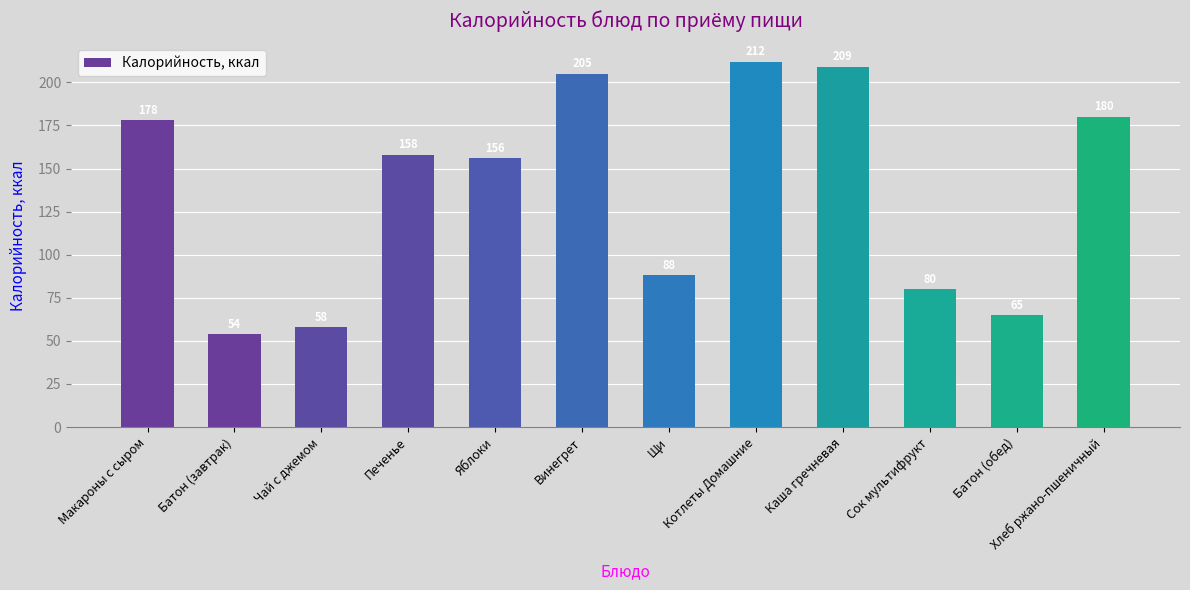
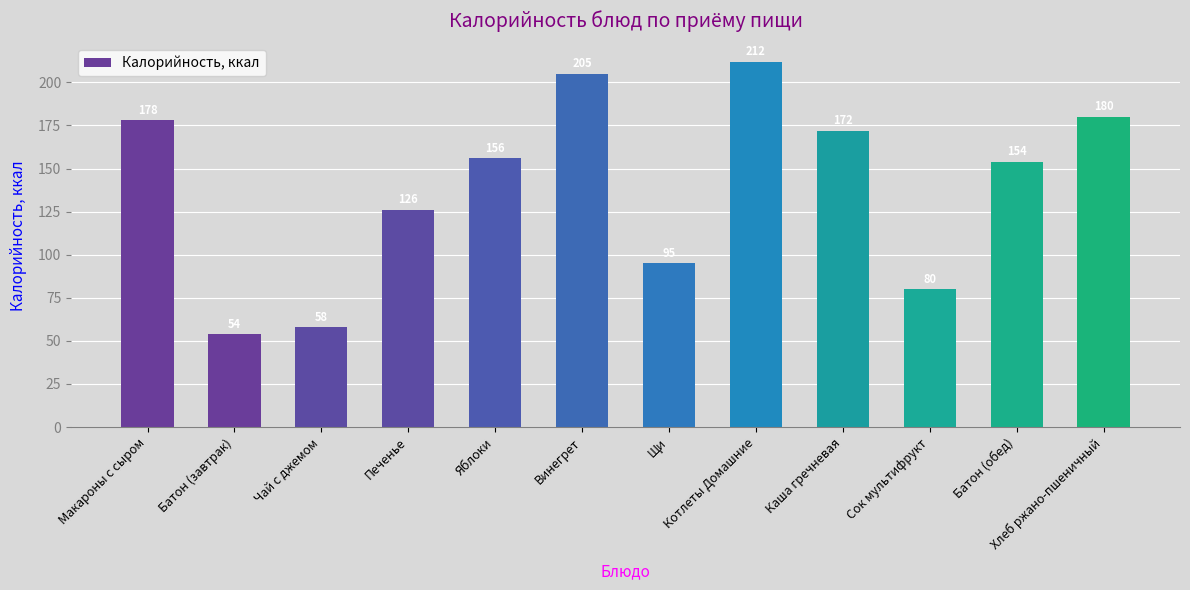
  {
    "Макароны с сыром": 178,
    "Батон (завтрак)": 54,
    "Чай с джемом": 58,
-   "Печенье": 158,
+   "Печенье": 126,
    "Яблоки": 156,
    "Винегрет": 205,
-   "Щи": 88,
+   "Щи": 95,
    "Котлеты Домашние": 212,
-   "Каша гречневая": 209,
+   "Каша гречневая": 172,
    "Сок мультифрукт": 80,
-   "Батон (обед)": 65,
+   "Батон (обед)": 154,
    "Хлеб ржано-пшеничный": 180
  }
